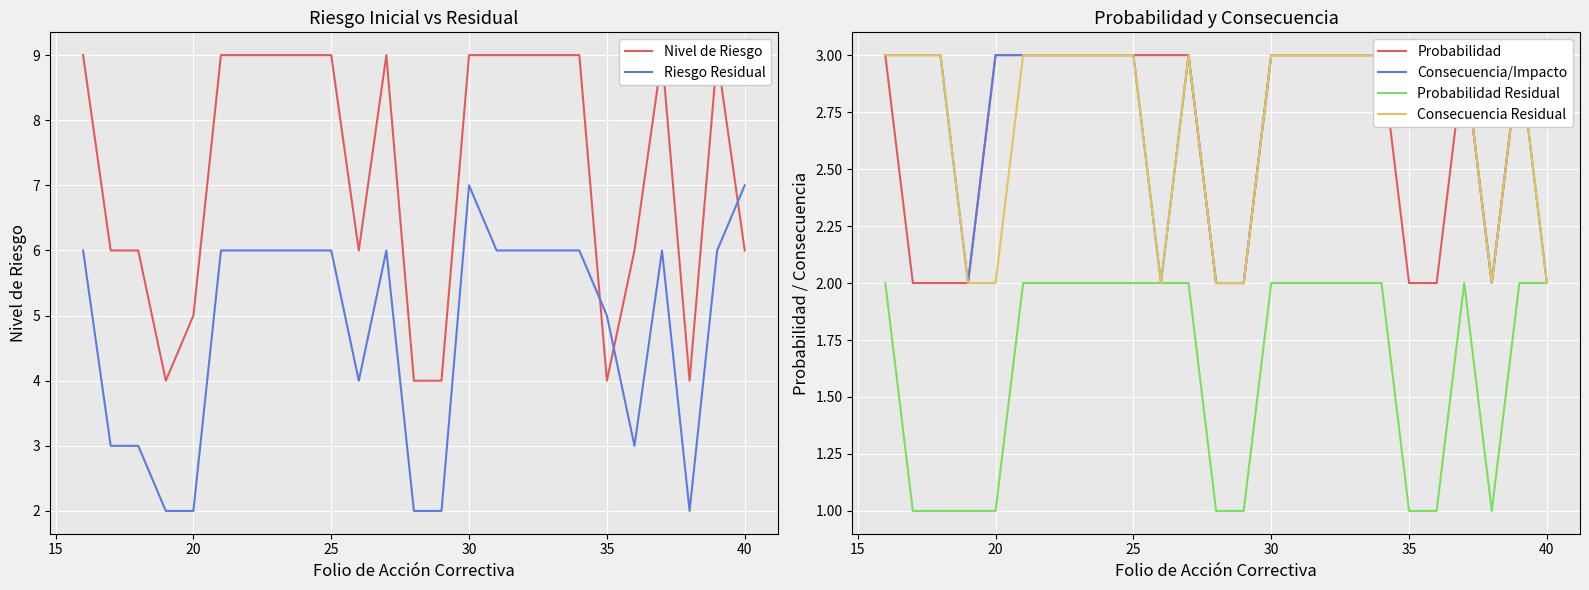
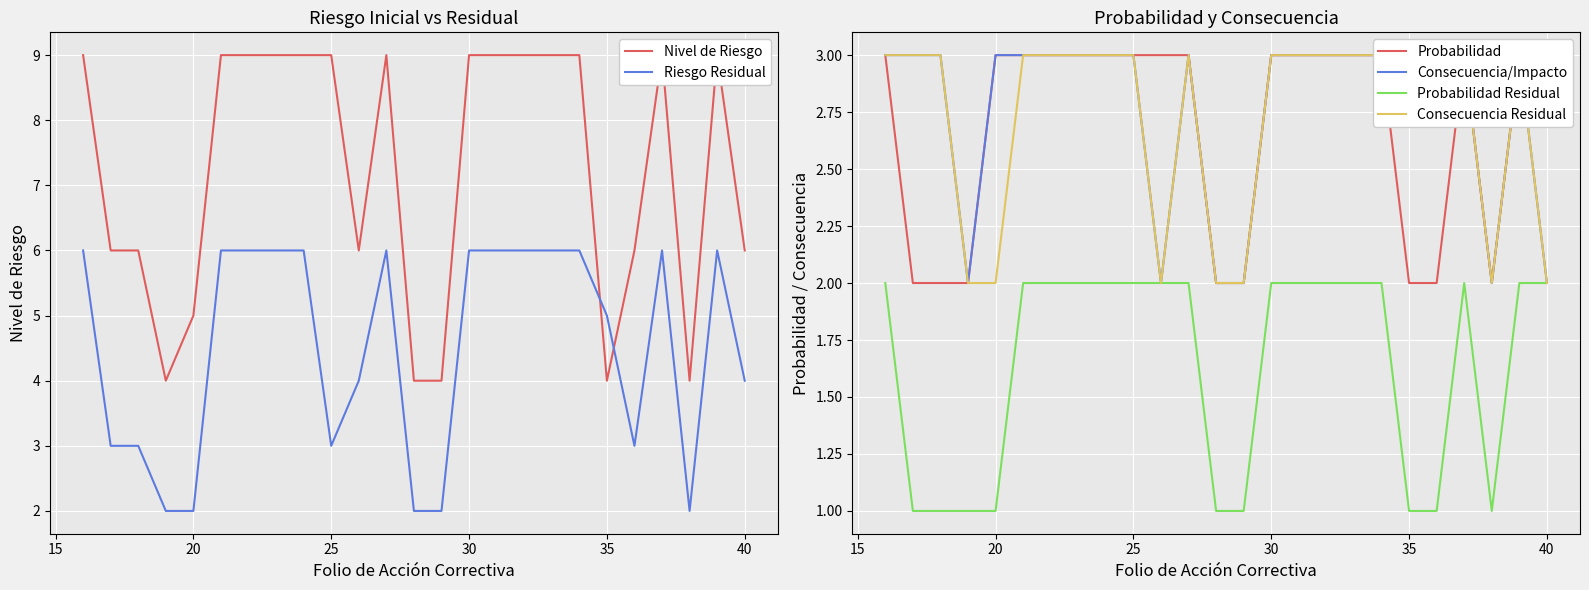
  {
    "Riesgo Inicial vs Residual": {
      "Nivel de Riesgo": {
        "20": 5,
        "25": 9,
        "30": 9,
        "35": 4,
        "40": 6
      },
      "Riesgo Residual": {
        "20": 2,
-       "25": 6,
-       "30": 7,
+       "25": 3,
+       "30": 6,
        "35": 5,
-       "40": 7
+       "40": 4
      }
    },
    "Probabilidad y Consecuencia": {
      "Probabilidad": {
        "35": 2.00
      },
      "Probabilidad Residual": {
        "20": 1.00,
        "25": 2.00,
        "30": 2.00,
        "35": 1.00
      },
      "Consecuencia Residual": {
        "20": 2.00
      }
    }
  }
